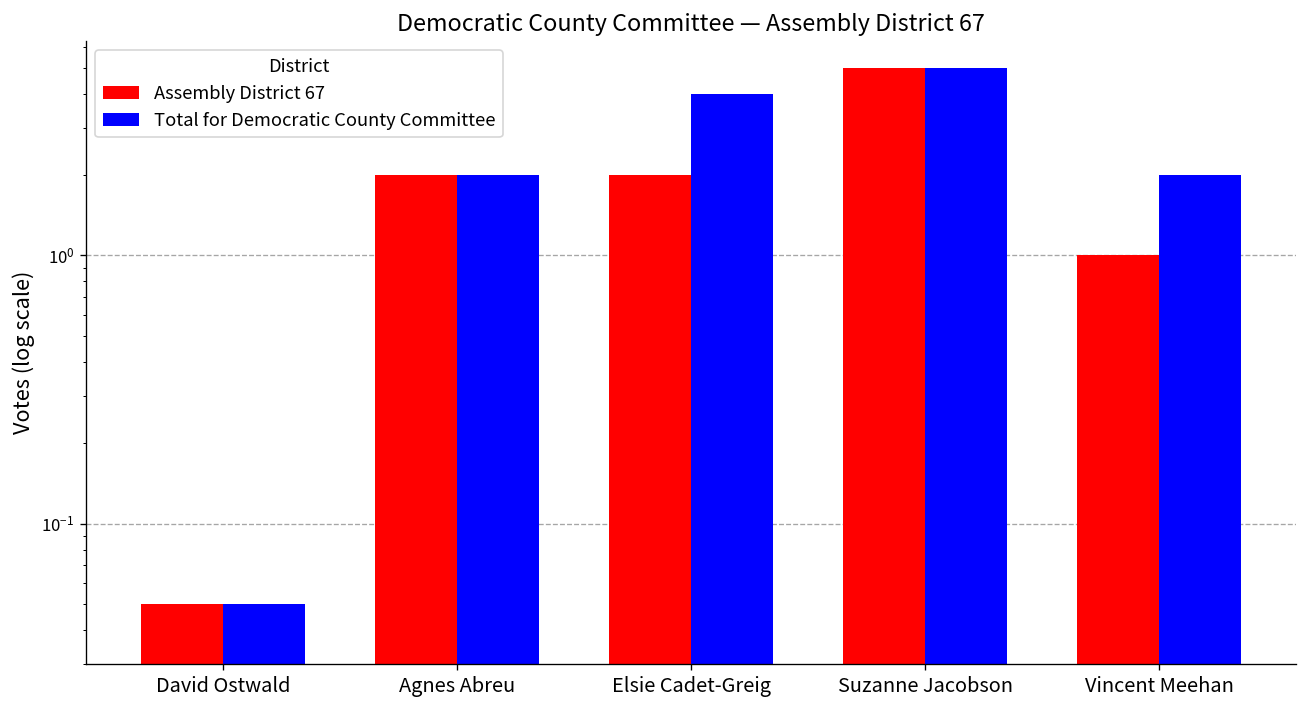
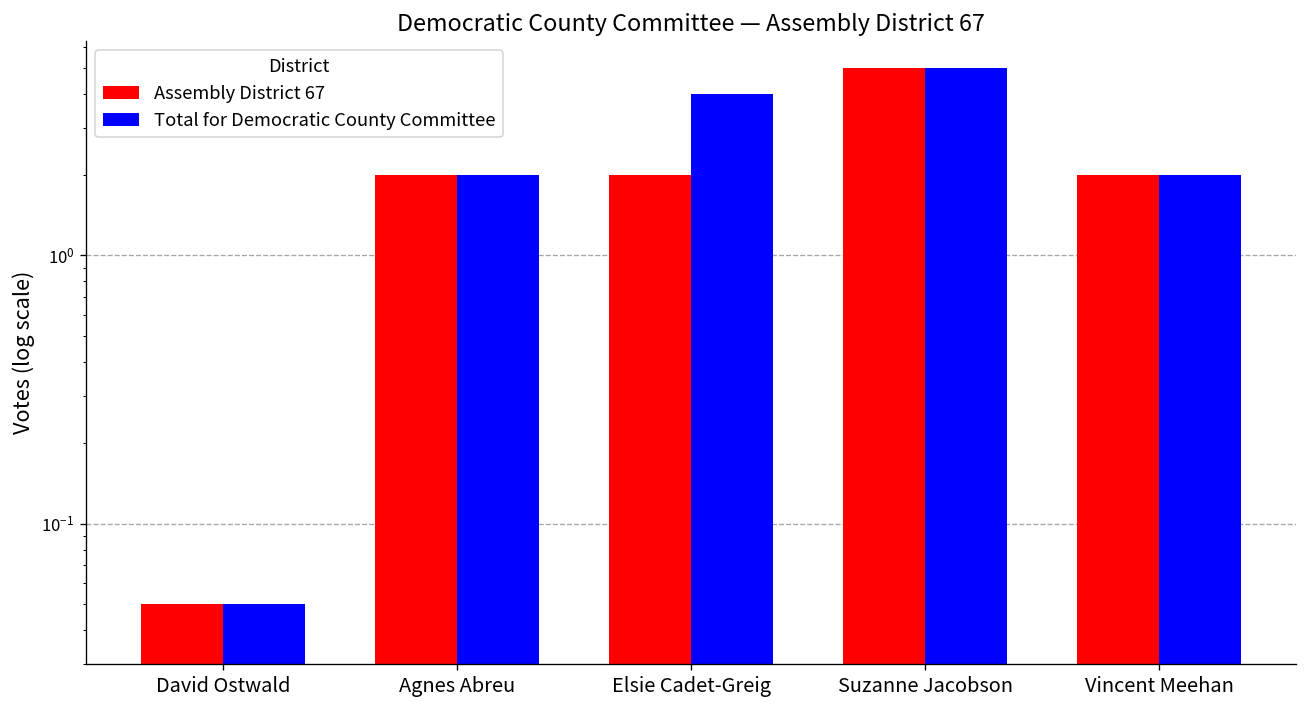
  {
    "Assembly District 67": {
      "David Ostwald": 0.050,
      "Agnes Abreu": 2,
      "Elsie Cadet-Greig": 2,
      "Suzanne Jacobson": 5,
-     "Vincent Meehan": 1
+     "Vincent Meehan": 2
    },
    "Total for Democratic County Committee": {
      "David Ostwald": 0.050,
      "Agnes Abreu": 2,
      "Elsie Cadet-Greig": 4,
      "Suzanne Jacobson": 5,
      "Vincent Meehan": 2
    }
  }
